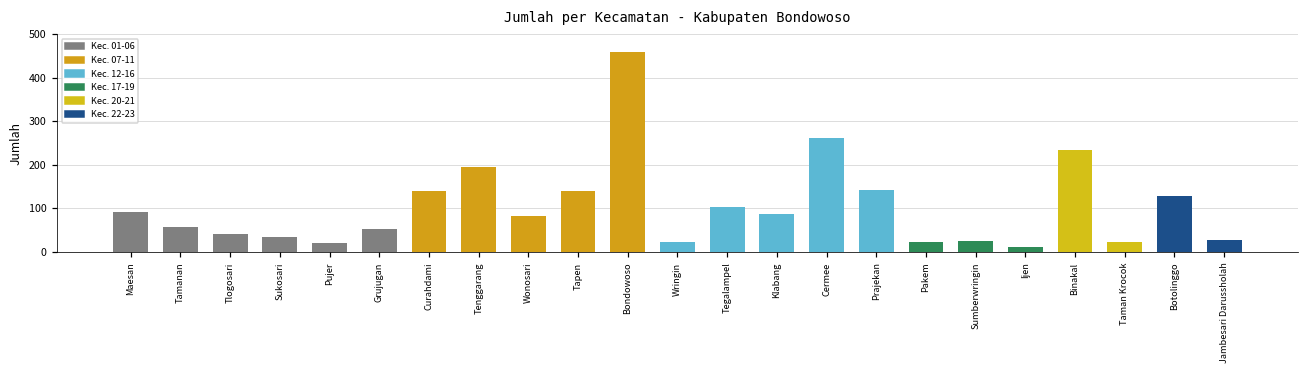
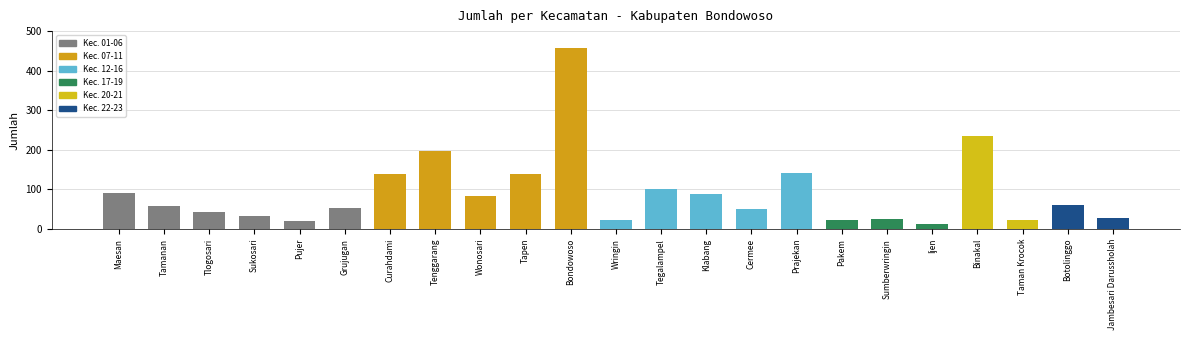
  {
    "Maesan": 90,
    "Tamanan": 60,
    "Tlogosari": 40,
    "Sukosari": 30,
    "Pujer": 20,
    "Grujugan": 50,
    "Curahdami": 140,
    "Tenggarang": 200,
    "Wonosari": 80,
    "Tapen": 140,
    "Bondowoso": 460,
    "Wringin": 20,
    "Tegalampel": 100,
    "Klabang": 90,
-   "Cermee": 260,
+   "Cermee": 50,
    "Prajekan": 140,
    "Pakem": 20,
    "Sumberwringin": 30,
    "Ijen": 10,
    "Binakal": 240,
    "Taman Krocok": 20,
-   "Botolinggo": 130,
+   "Botolinggo": 60,
    "Jambesari Darussholah": 30
  }
